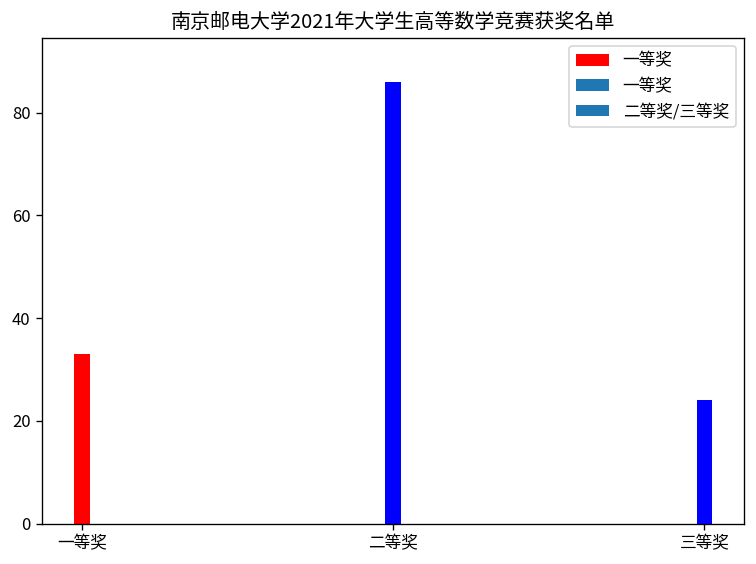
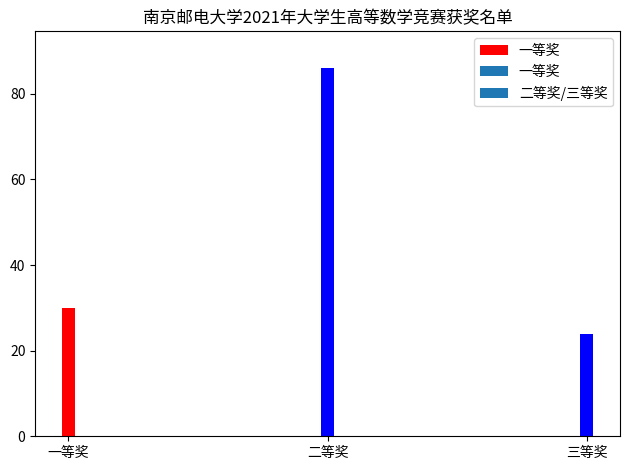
  {
-   "一等奖": 33,
+   "一等奖": 30,
    "二等奖": 86,
    "三等奖": 24
  }
